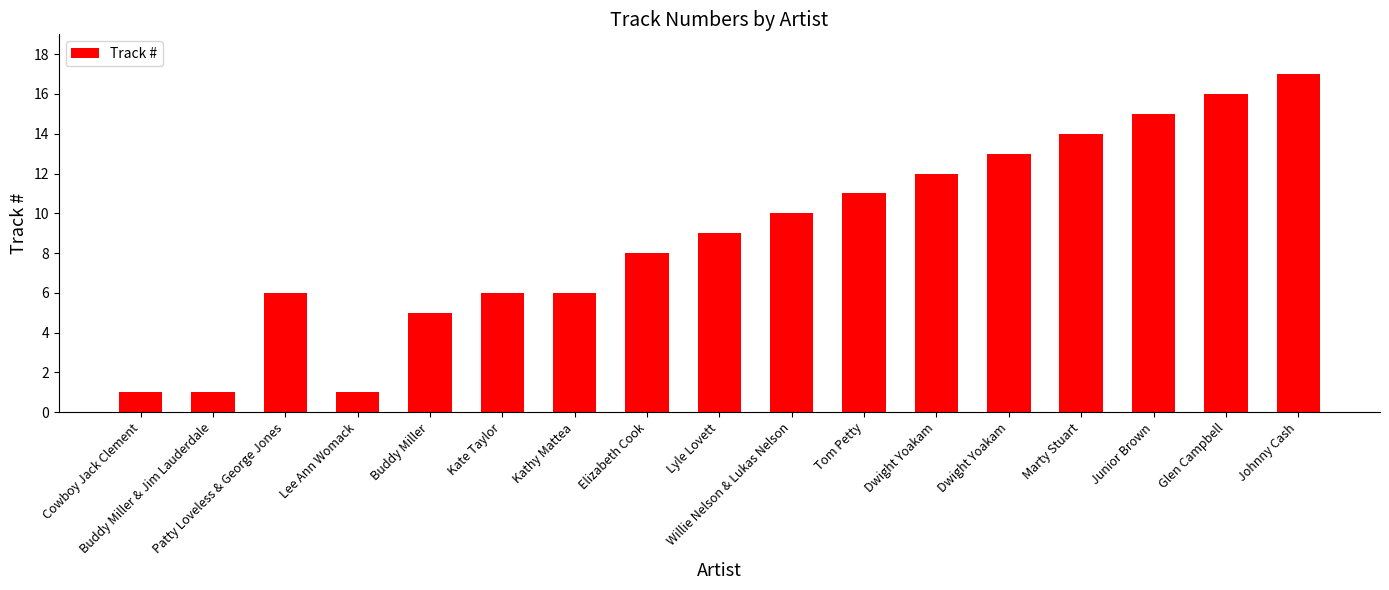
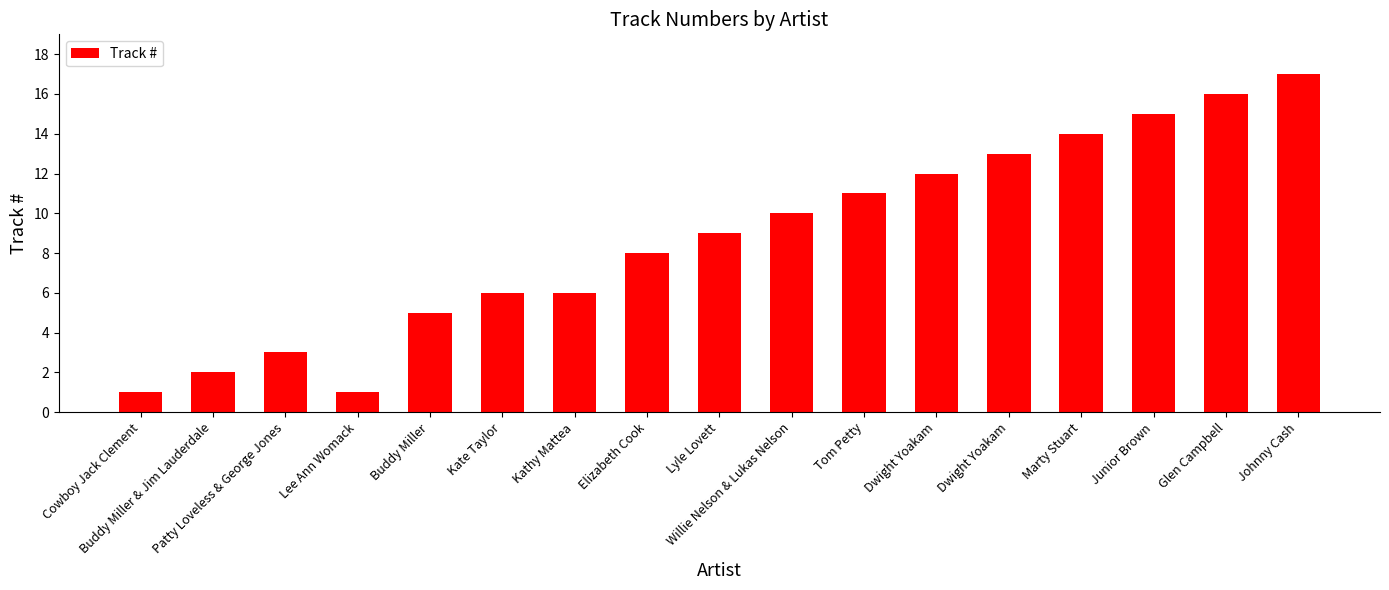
  {
    "Cowboy Jack Clement": 1,
-   "Buddy Miller & Jim Lauderdale": 1,
-   "Patty Loveless & George Jones": 6,
+   "Buddy Miller & Jim Lauderdale": 2,
+   "Patty Loveless & George Jones": 3,
    "Lee Ann Womack": 1,
    "Buddy Miller": 5,
    "Kate Taylor": 6,
    "Kathy Mattea": 6,
    "Elizabeth Cook": 8,
    "Lyle Lovett": 9,
    "Willie Nelson & Lukas Nelson": 10,
    "Tom Petty": 11,
    "Marty Stuart": 14,
    "Junior Brown": 15,
    "Glen Campbell": 16,
    "Johnny Cash": 17
  }
